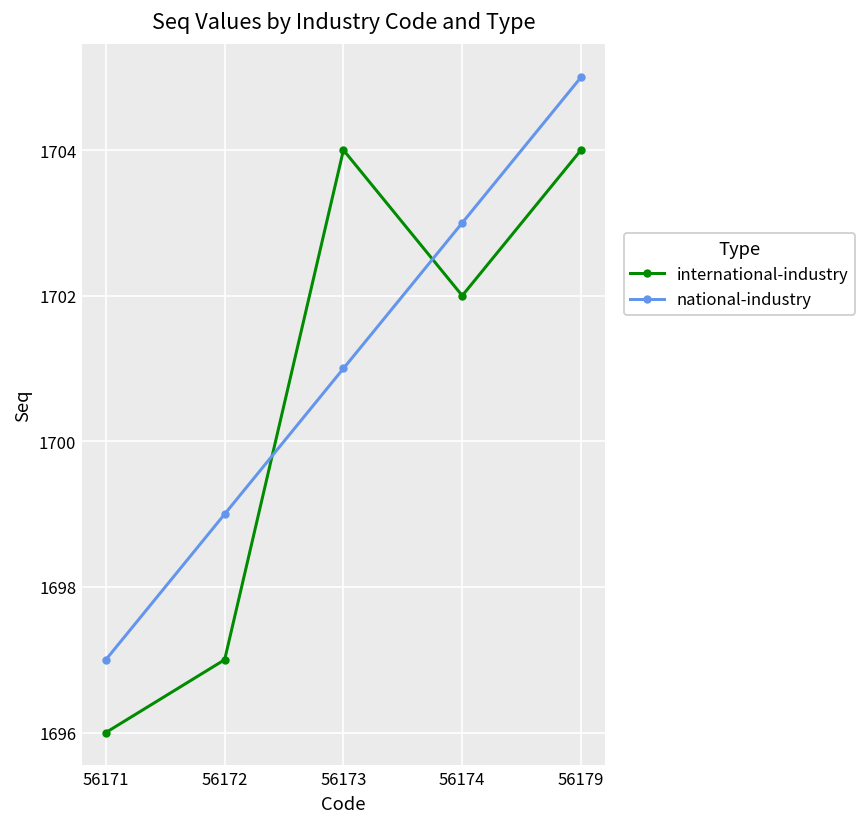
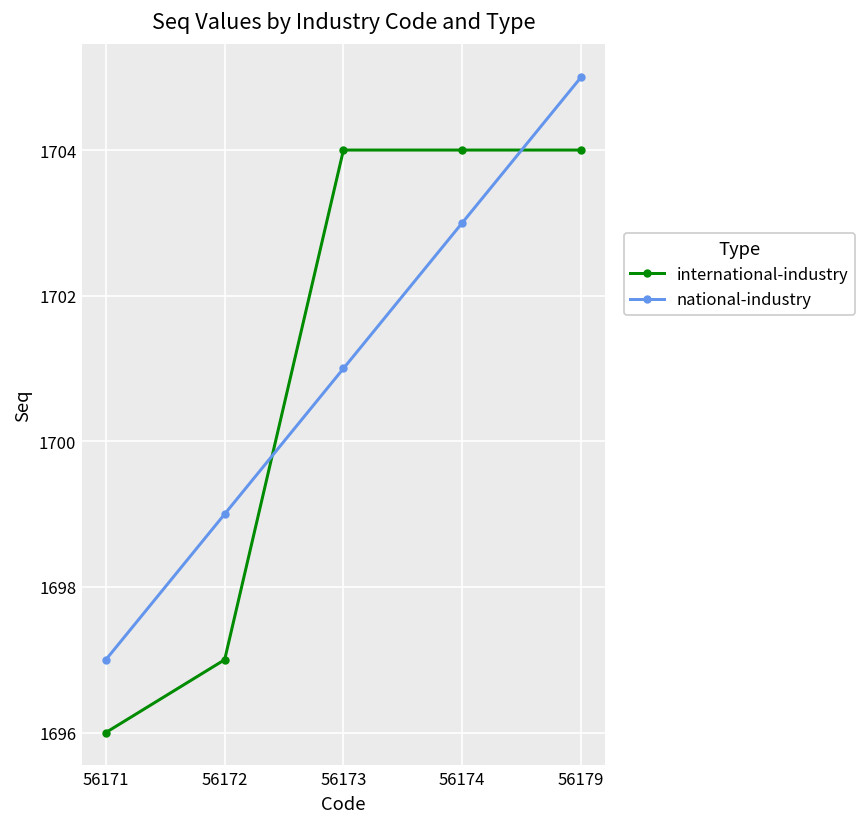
  {
    "international-industry": {
      "56171": 1696,
      "56172": 1697,
      "56173": 1704,
-     "56174": 1702,
+     "56174": 1704,
      "56179": 1704
    },
    "national-industry": {
      "56171": 1697,
      "56172": 1699,
      "56173": 1701,
      "56174": 1703,
      "56179": 1705
    }
  }
